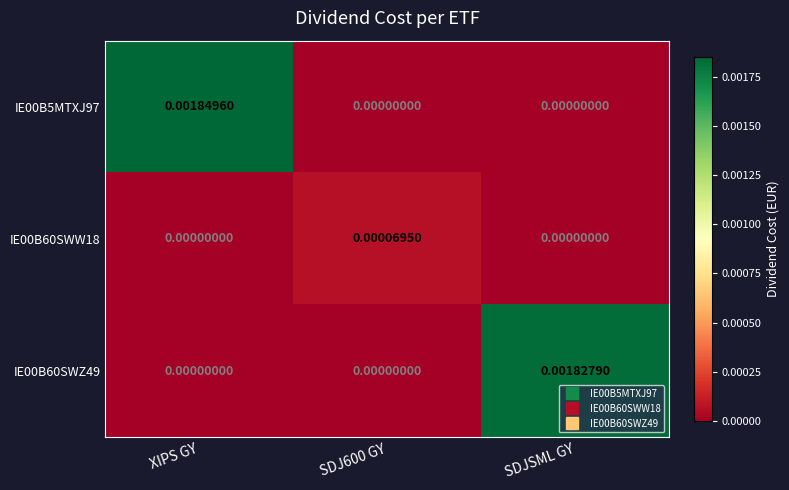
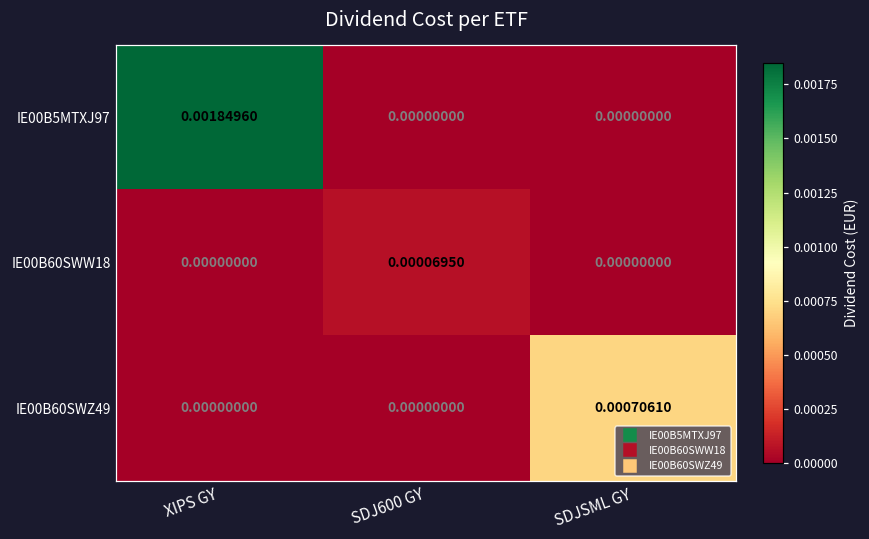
  {
    "IE00B5MTXJ97": {
      "XIPS GY": 0.00184960,
      "SDJ600 GY": 0.00000000,
      "SDJSML GY": 0.00000000
    },
    "IE00B60SWW18": {
      "XIPS GY": 0.00000000,
      "SDJ600 GY": 0.00006950,
      "SDJSML GY": 0.00000000
    },
    "IE00B60SWZ49": {
      "XIPS GY": 0.00000000,
      "SDJ600 GY": 0.00000000,
-     "SDJSML GY": 0.00182790
+     "SDJSML GY": 0.00070610
    }
  }
